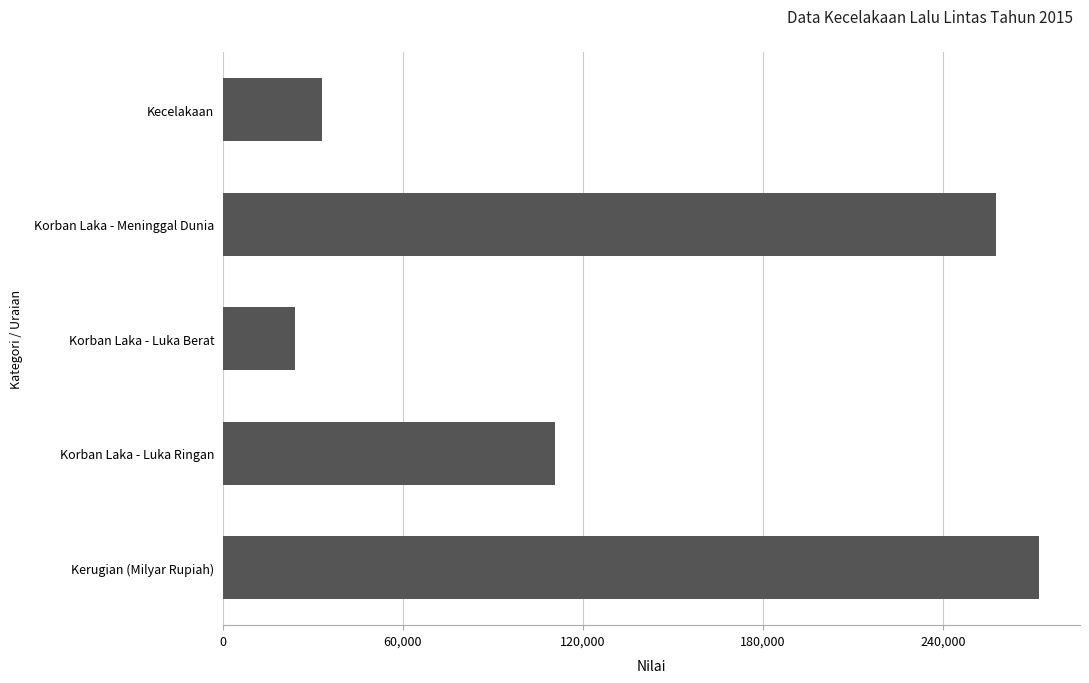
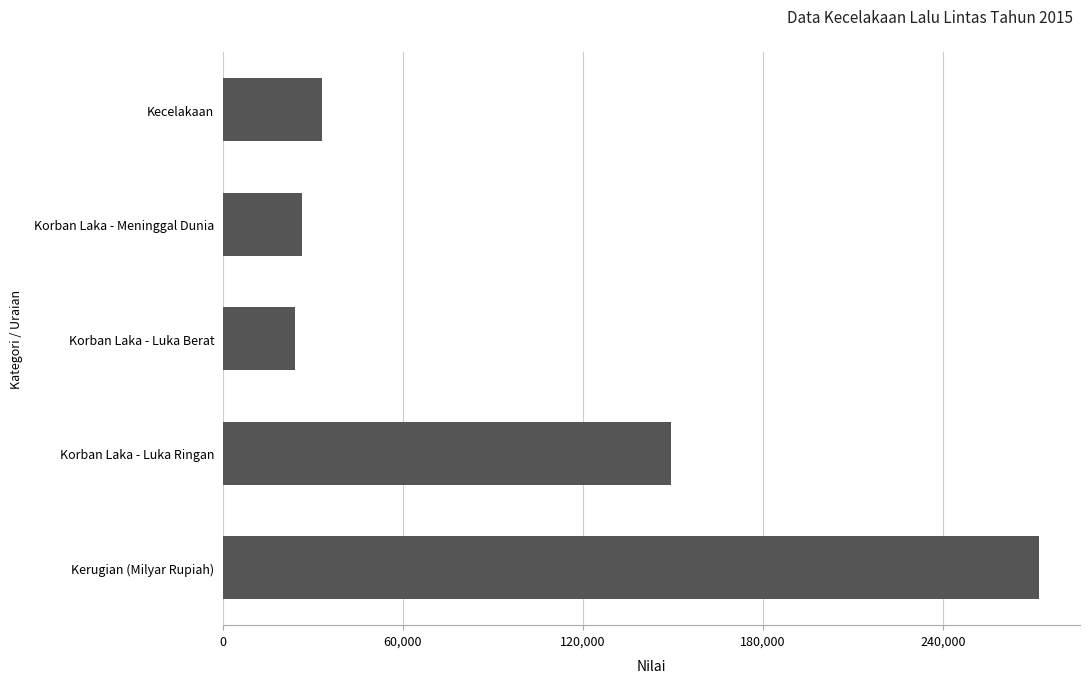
  {
    "Kecelakaan": "33,000",
-   "Korban Laka - Meninggal Dunia": "258,000",
+   "Korban Laka - Meninggal Dunia": "26,000",
    "Korban Laka - Luka Berat": "24,000",
-   "Korban Laka - Luka Ringan": "111,000",
+   "Korban Laka - Luka Ringan": "149,000",
    "Kerugian (Milyar Rupiah)": "272,000"
  }
